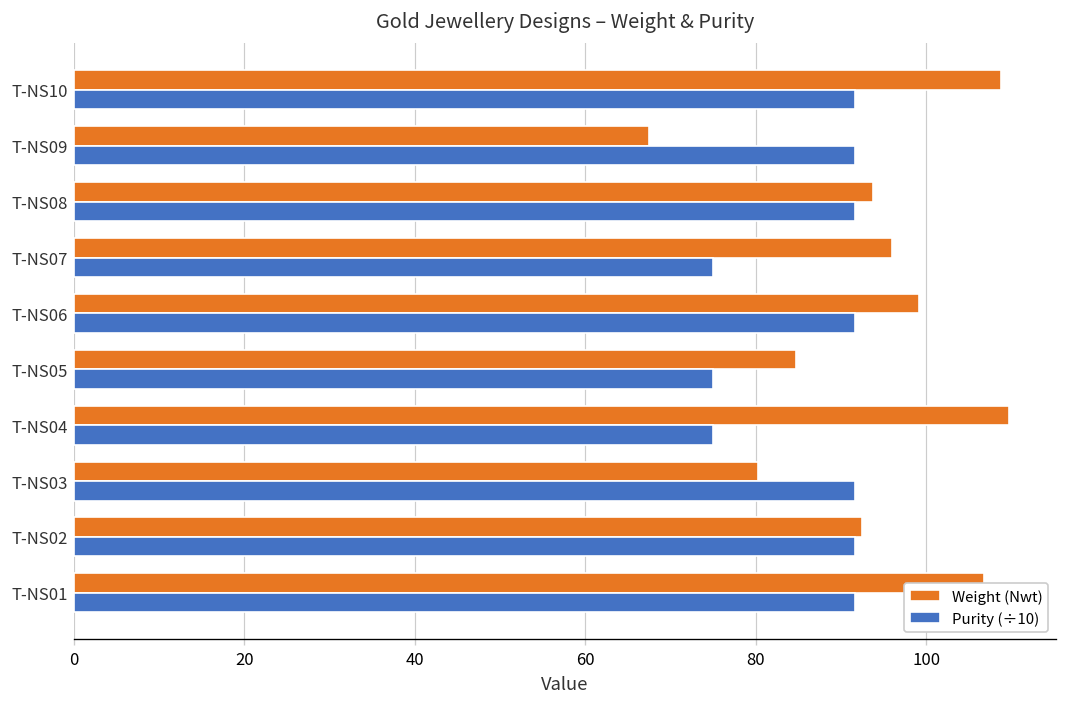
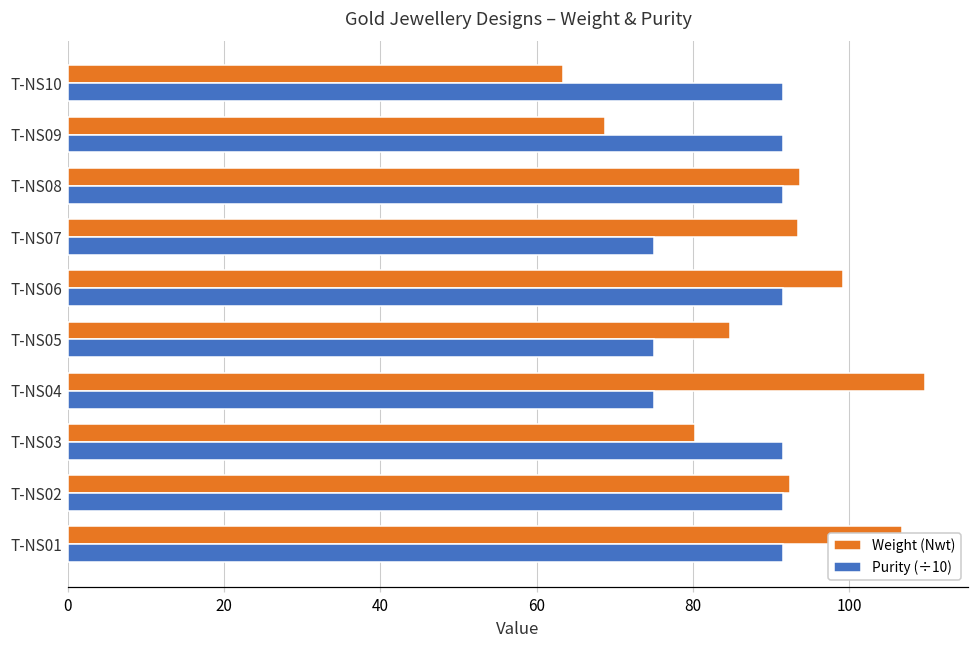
  {
    "Weight (Nwt)": {
-     "T-NS10": 109,
-     "T-NS09": 68,
+     "T-NS10": 63,
+     "T-NS09": 69,
      "T-NS08": 94,
-     "T-NS07": 96,
+     "T-NS07": 94,
      "T-NS06": 99,
      "T-NS05": 85,
      "T-NS04": 110,
      "T-NS03": 80,
      "T-NS02": 92
    },
    "Purity (÷10)": {
      "T-NS10": 92,
      "T-NS09": 92,
      "T-NS08": 92,
      "T-NS07": 75,
      "T-NS06": 92,
      "T-NS05": 75,
      "T-NS04": 75,
      "T-NS03": 92,
      "T-NS02": 92,
      "T-NS01": 92
    }
  }
